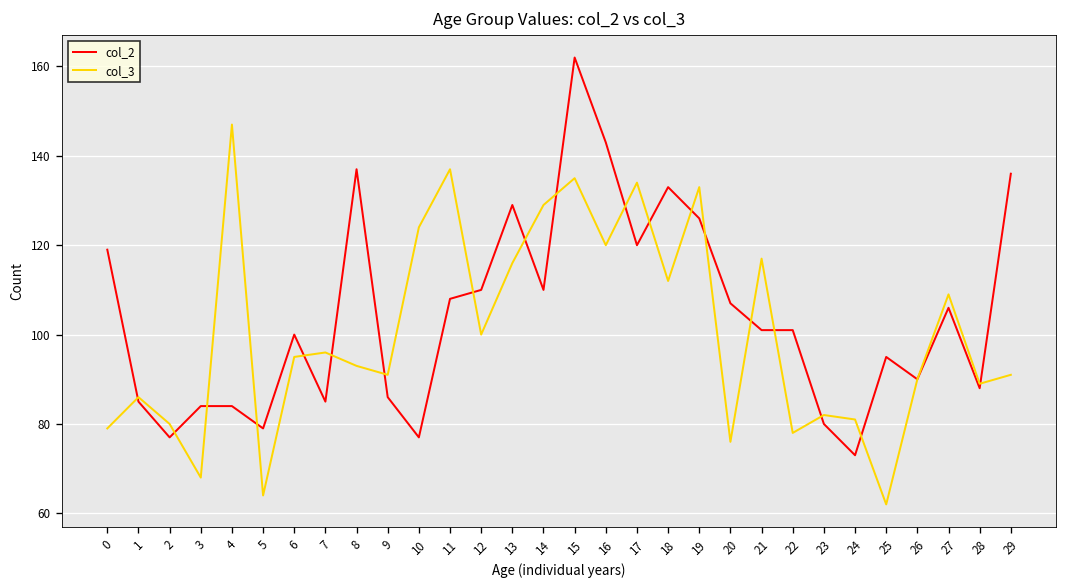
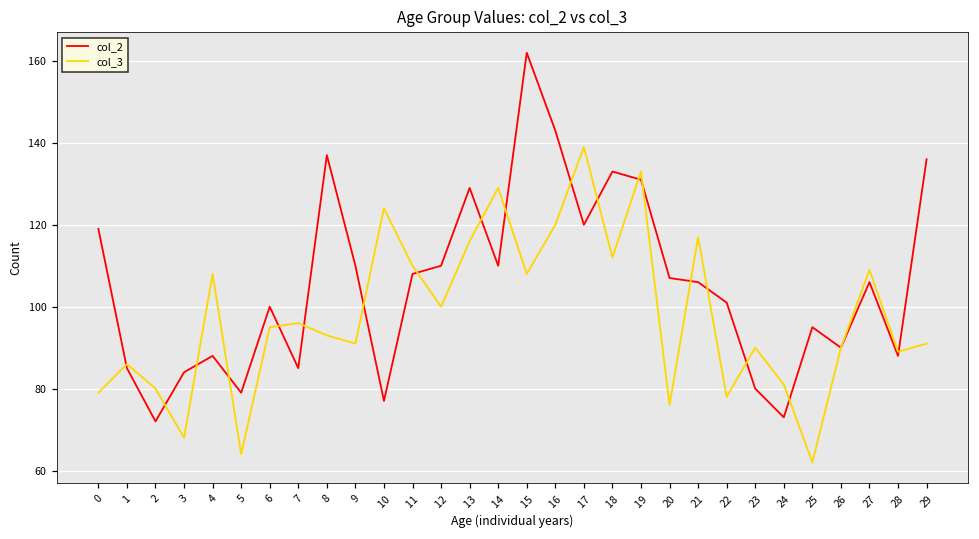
  {
    "col_2": {
      "0": 119,
      "1": 85,
-     "2": 77,
+     "2": 72,
      "3": 84,
-     "4": 84,
+     "4": 88,
      "5": 79,
      "6": 100,
      "7": 85,
      "8": 137,
-     "9": 86,
+     "9": 110,
      "10": 77,
      "11": 108,
      "12": 110,
      "13": 129,
      "14": 110,
      "15": 162,
      "16": 143,
      "17": 120,
      "18": 133,
-     "19": 126,
+     "19": 131,
      "20": 107,
-     "21": 101,
+     "21": 106,
      "22": 101,
      "23": 80,
      "24": 73,
      "25": 95,
      "27": 106,
      "28": 88,
      "29": 136
    },
    "col_3": {
      "0": 79,
      "1": 86,
      "2": 80,
      "3": 68,
-     "4": 147,
+     "4": 108,
      "5": 64,
      "6": 95,
      "7": 96,
      "8": 93,
      "9": 91,
      "10": 124,
-     "11": 137,
+     "11": 110,
      "12": 100,
      "13": 116,
      "14": 129,
-     "15": 135,
+     "15": 108,
      "16": 120,
-     "17": 134,
+     "17": 139,
      "18": 112,
      "19": 133,
      "20": 76,
      "21": 117,
      "22": 78,
-     "23": 82,
+     "23": 90,
      "24": 81,
      "25": 62,
      "27": 109,
      "28": 89,
      "29": 91
    }
  }
